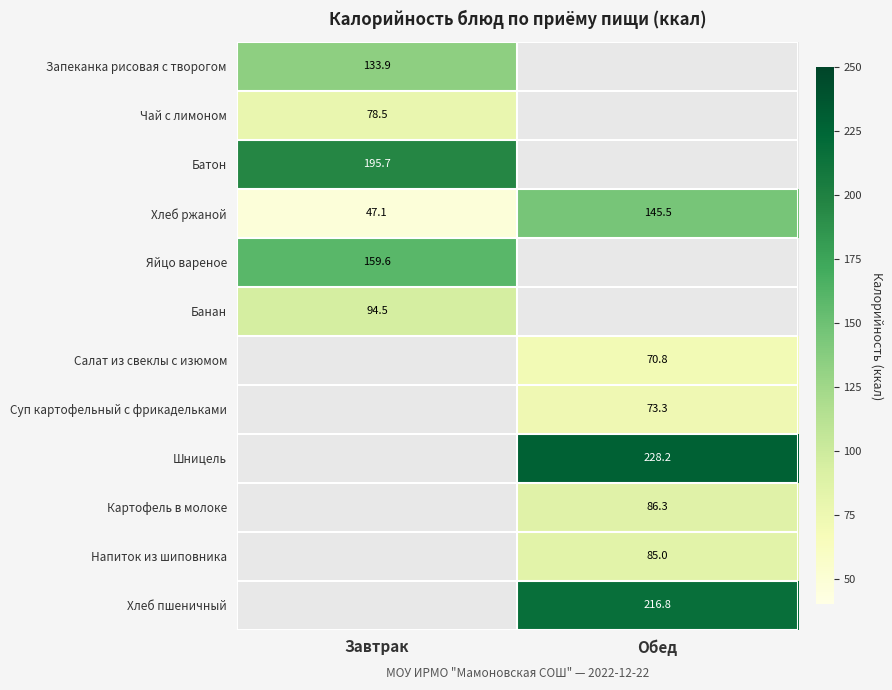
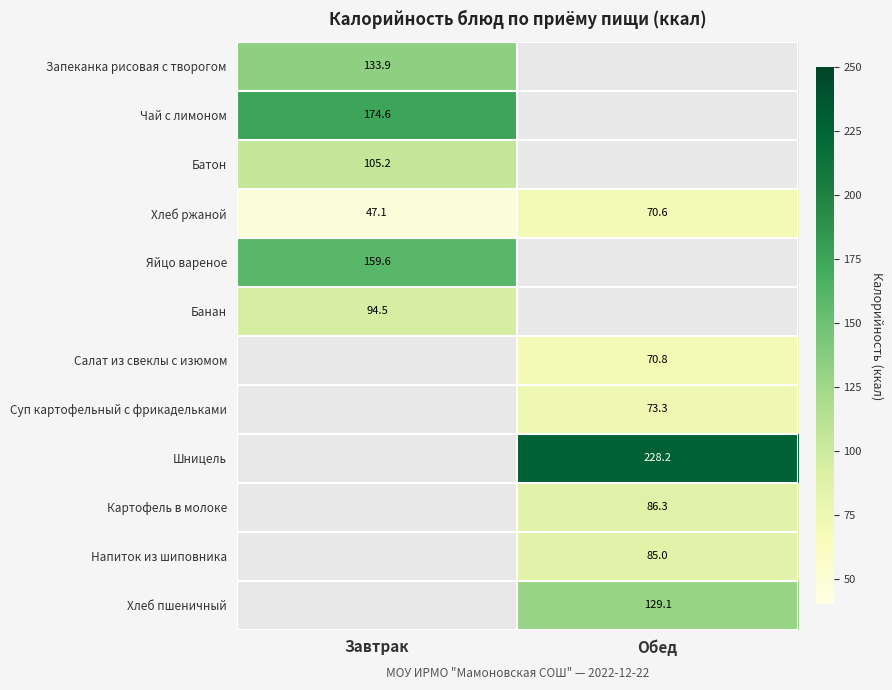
  {
    "Запеканка рисовая с творогом": {
      "Завтрак": 133.9
    },
    "Чай с лимоном": {
-     "Завтрак": 78.5
+     "Завтрак": 174.6
    },
    "Батон": {
-     "Завтрак": 195.7
+     "Завтрак": 105.2
    },
    "Хлеб ржаной": {
      "Завтрак": 47.1,
-     "Обед": 145.5
+     "Обед": 70.6
    },
    "Яйцо вареное": {
      "Завтрак": 159.6
    },
    "Банан": {
      "Завтрак": 94.5
    },
    "Салат из свеклы с изюмом": {
      "Обед": 70.8
    },
    "Суп картофельный с фрикадельками": {
      "Обед": 73.3
    },
    "Шницель": {
      "Обед": 228.2
    },
    "Картофель в молоке": {
      "Обед": 86.3
    },
    "Напиток из шиповника": {
      "Обед": 85.0
    },
    "Хлеб пшеничный": {
-     "Обед": 216.8
+     "Обед": 129.1
    }
  }
